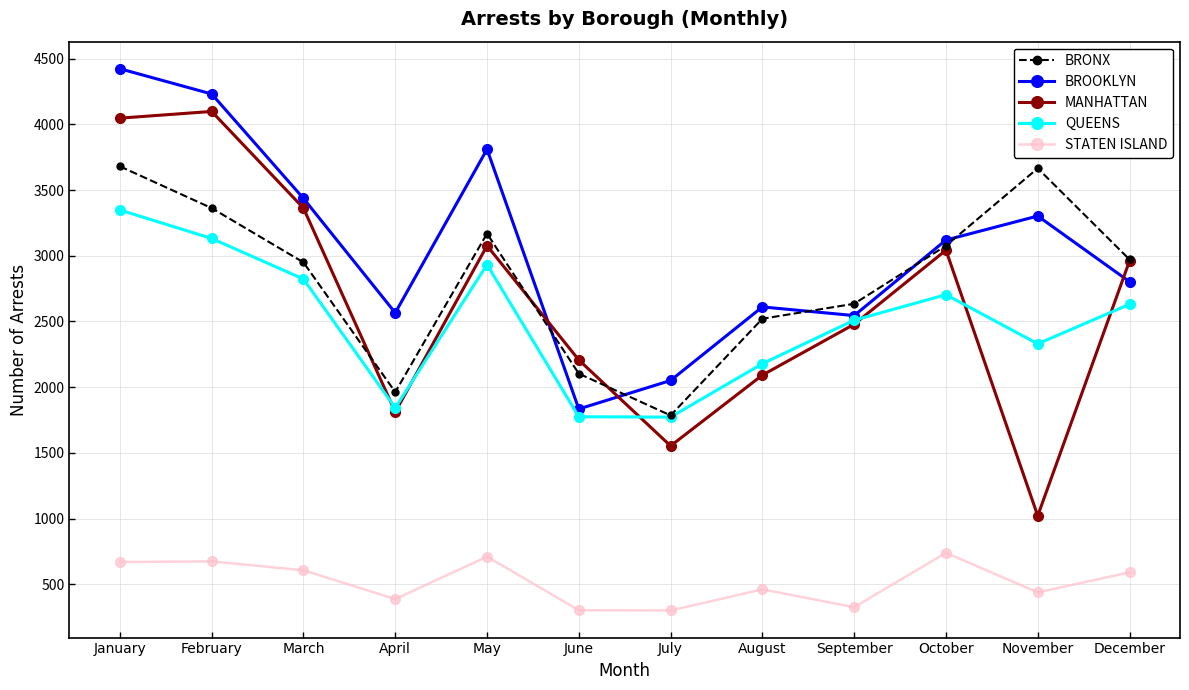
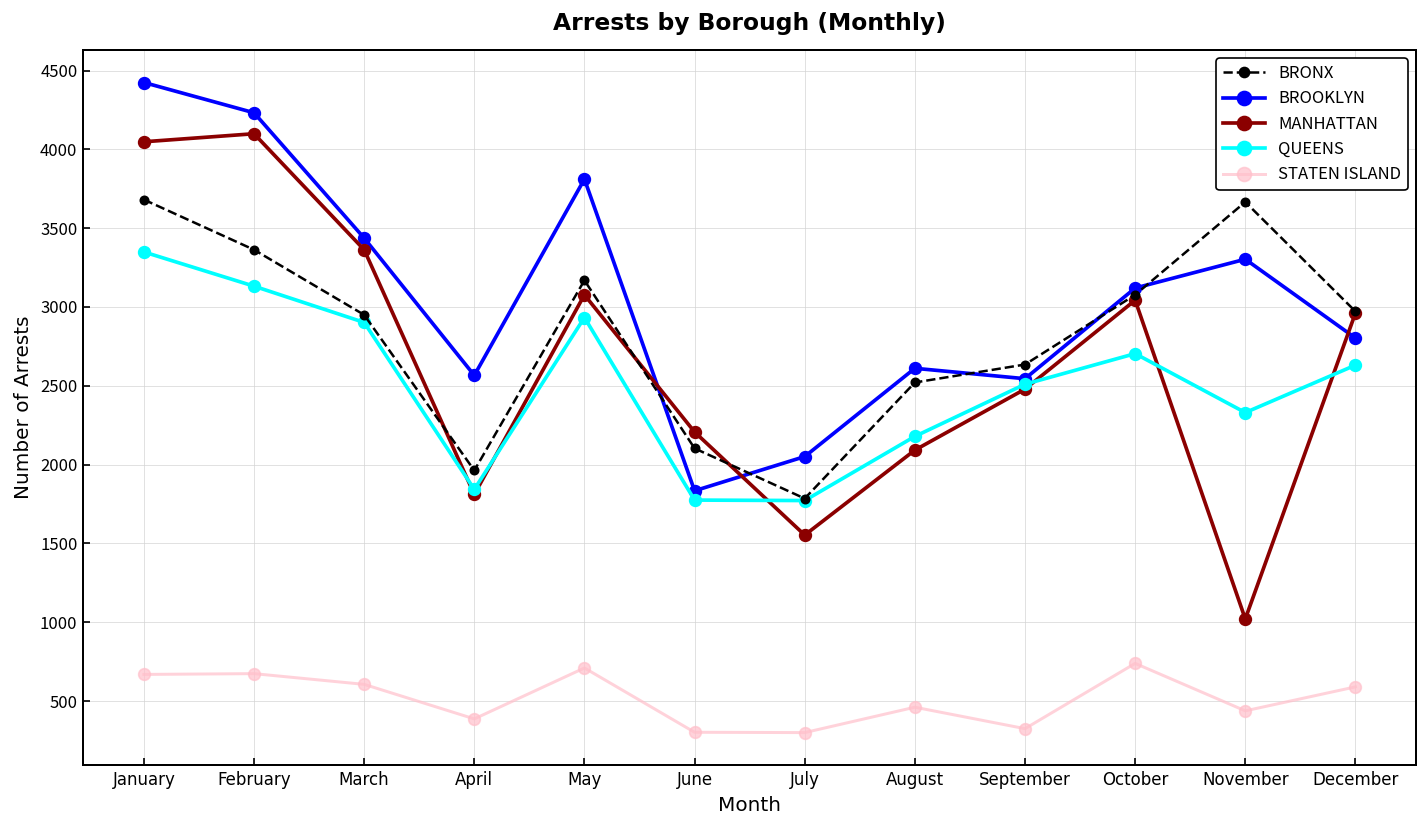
  {
    "BRONX": {
      "January": 3680,
      "February": 3360,
      "March": 2950,
      "April": 1960,
      "May": 3170,
      "June": 2100,
      "August": 2520,
      "September": 2640,
      "October": 3080,
      "November": 3670
    },
    "BROOKLYN": {
      "January": 4420,
      "February": 4230,
      "March": 3440,
      "April": 2570,
      "May": 3810,
      "June": 1830,
      "July": 2050,
      "August": 2610,
      "September": 2550,
      "October": 3120,
      "November": 3300,
      "December": 2800
    },
    "MANHATTAN": {
      "January": 4050,
      "February": 4100,
      "March": 3360,
      "April": 1810,
      "May": 3080,
      "June": 2210,
      "July": 1550,
      "August": 2090,
      "September": 2480,
      "October": 3040,
      "November": 1020
    },
    "QUEENS": {
      "January": 3350,
      "February": 3130,
-     "March": 2820,
+     "March": 2900,
      "April": 1840,
      "May": 2930,
      "June": 1780,
      "August": 2180,
      "September": 2510,
      "October": 2700,
      "November": 2330,
      "December": 2630
    },
    "STATEN ISLAND": {
      "January": 670,
      "February": 670,
      "March": 610,
      "April": 390,
      "May": 710,
      "June": 300,
      "July": 300,
      "August": 460,
      "September": 330,
      "October": 740,
      "November": 440,
      "December": 590
    }
  }
